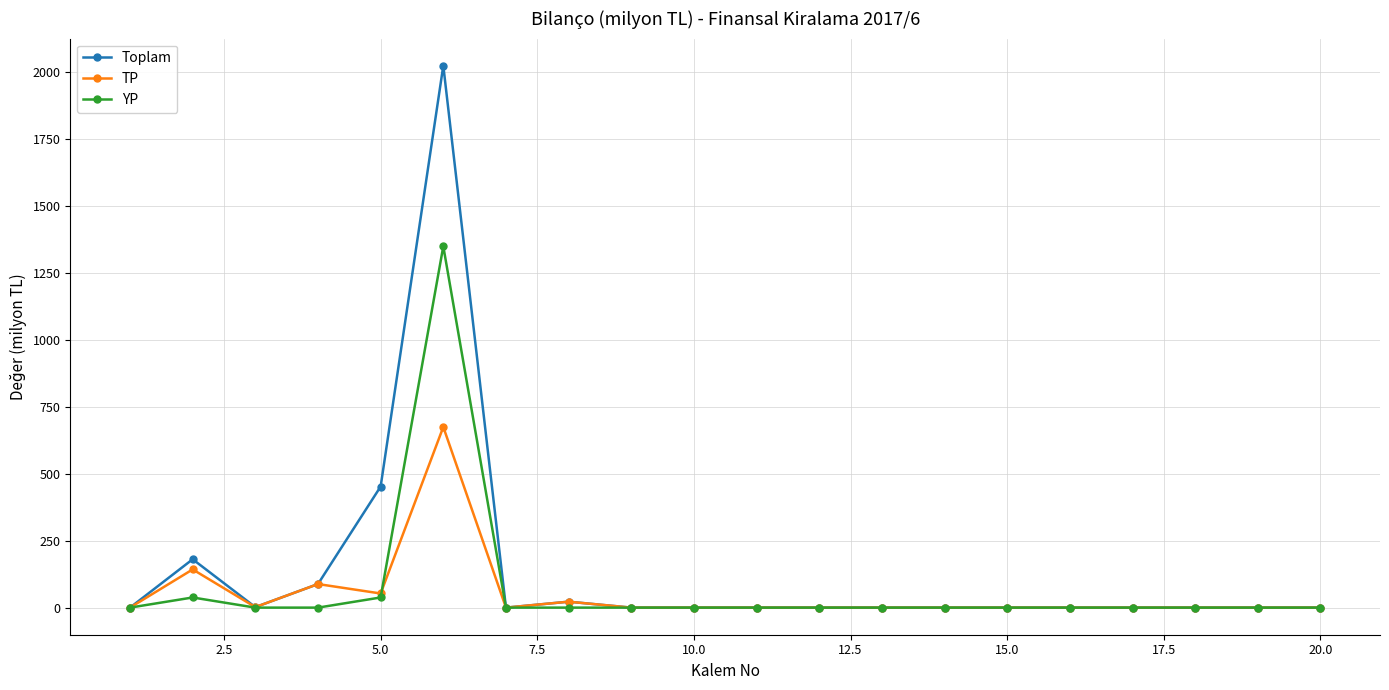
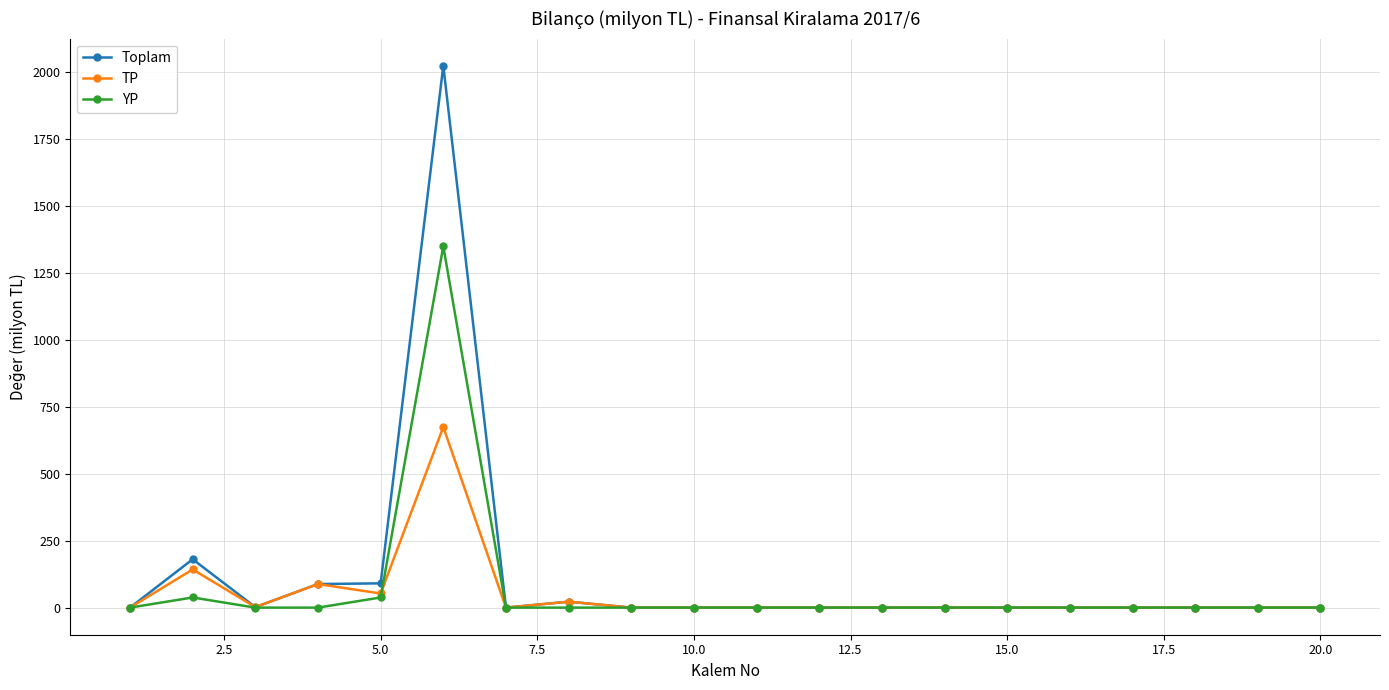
  {
    "Toplam": {
-     "5.0": 450
+     "5.0": 90
    },
    "TP": {
      "5.0": 50
    },
    "YP": {
      "5.0": 40
    }
  }
